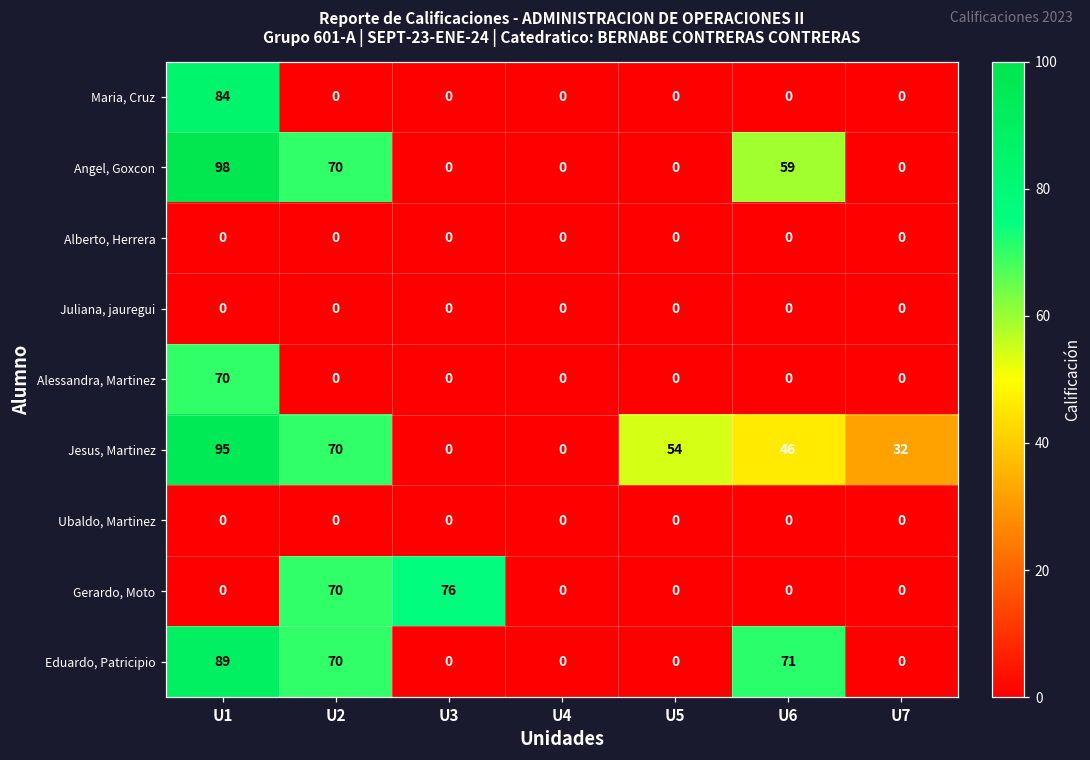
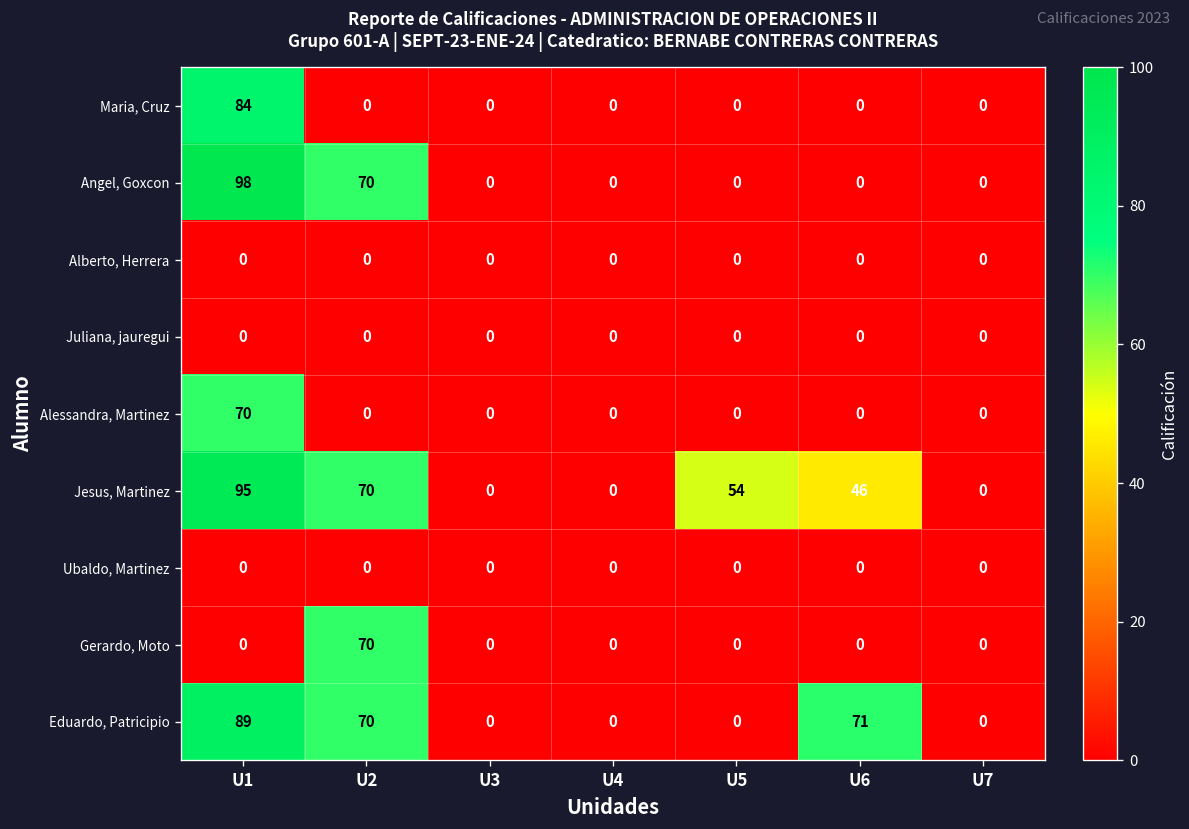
  {
    "Maria, Cruz": {
      "U1": 84,
      "U2": 0,
      "U3": 0,
      "U4": 0,
      "U5": 0,
      "U6": 0,
      "U7": 0
    },
    "Angel, Goxcon": {
      "U1": 98,
      "U2": 70,
      "U3": 0,
      "U4": 0,
      "U5": 0,
-     "U6": 59,
+     "U6": 0,
      "U7": 0
    },
    "Alberto, Herrera": {
      "U1": 0,
      "U2": 0,
      "U3": 0,
      "U4": 0,
      "U5": 0,
      "U6": 0,
      "U7": 0
    },
    "Juliana, jauregui": {
      "U1": 0,
      "U2": 0,
      "U3": 0,
      "U4": 0,
      "U5": 0,
      "U6": 0,
      "U7": 0
    },
    "Alessandra, Martinez": {
      "U1": 70,
      "U2": 0,
      "U3": 0,
      "U4": 0,
      "U5": 0,
      "U6": 0,
      "U7": 0
    },
    "Jesus, Martinez": {
      "U1": 95,
      "U2": 70,
      "U3": 0,
      "U4": 0,
      "U5": 54,
      "U6": 46,
-     "U7": 32
+     "U7": 0
    },
    "Ubaldo, Martinez": {
      "U1": 0,
      "U2": 0,
      "U3": 0,
      "U4": 0,
      "U5": 0,
      "U6": 0,
      "U7": 0
    },
    "Gerardo, Moto": {
      "U1": 0,
      "U2": 70,
-     "U3": 76,
+     "U3": 0,
      "U4": 0,
      "U5": 0,
      "U6": 0,
      "U7": 0
    },
    "Eduardo, Patricipio": {
      "U1": 89,
      "U2": 70,
      "U3": 0,
      "U4": 0,
      "U5": 0,
      "U6": 71,
      "U7": 0
    }
  }
